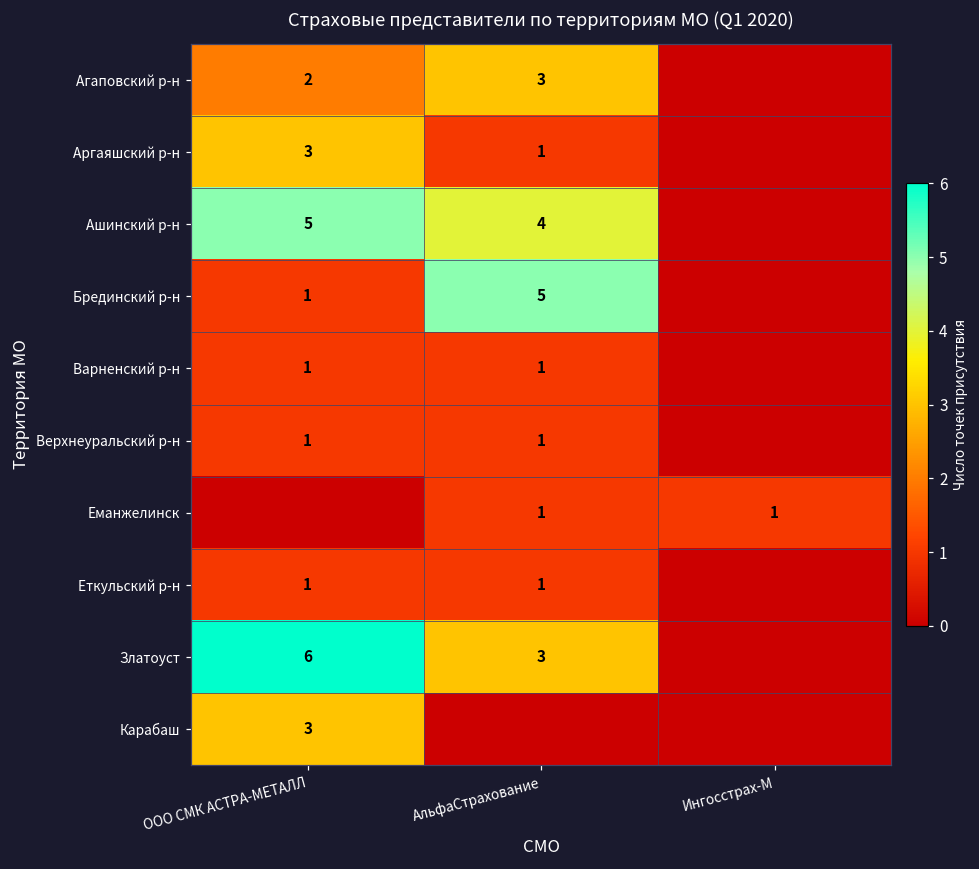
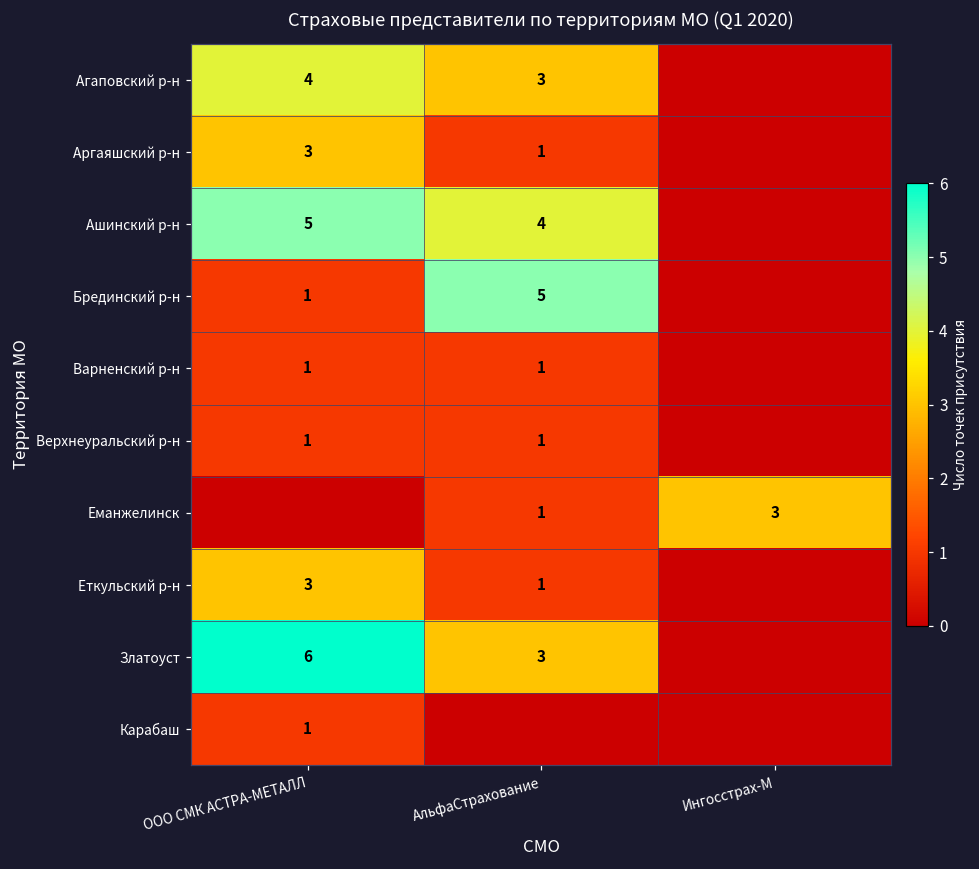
  {
    "Агаповский р-н": {
-     "ООО СМК АСТРА-МЕТАЛЛ": 2,
+     "ООО СМК АСТРА-МЕТАЛЛ": 4,
      "АльфаСтрахование": 3
    },
    "Аргаяшский р-н": {
      "ООО СМК АСТРА-МЕТАЛЛ": 3,
      "АльфаСтрахование": 1
    },
    "Ашинский р-н": {
      "ООО СМК АСТРА-МЕТАЛЛ": 5,
      "АльфаСтрахование": 4
    },
    "Брединский р-н": {
      "ООО СМК АСТРА-МЕТАЛЛ": 1,
      "АльфаСтрахование": 5
    },
    "Варненский р-н": {
      "ООО СМК АСТРА-МЕТАЛЛ": 1,
      "АльфаСтрахование": 1
    },
    "Верхнеуральский р-н": {
      "ООО СМК АСТРА-МЕТАЛЛ": 1,
      "АльфаСтрахование": 1
    },
    "Еманжелинск": {
      "АльфаСтрахование": 1,
-     "Ингосстрах-М": 1
+     "Ингосстрах-М": 3
    },
    "Еткульский р-н": {
-     "ООО СМК АСТРА-МЕТАЛЛ": 1,
+     "ООО СМК АСТРА-МЕТАЛЛ": 3,
      "АльфаСтрахование": 1
    },
    "Златоуст": {
      "ООО СМК АСТРА-МЕТАЛЛ": 6,
      "АльфаСтрахование": 3
    },
    "Карабаш": {
-     "ООО СМК АСТРА-МЕТАЛЛ": 3
+     "ООО СМК АСТРА-МЕТАЛЛ": 1
    }
  }
